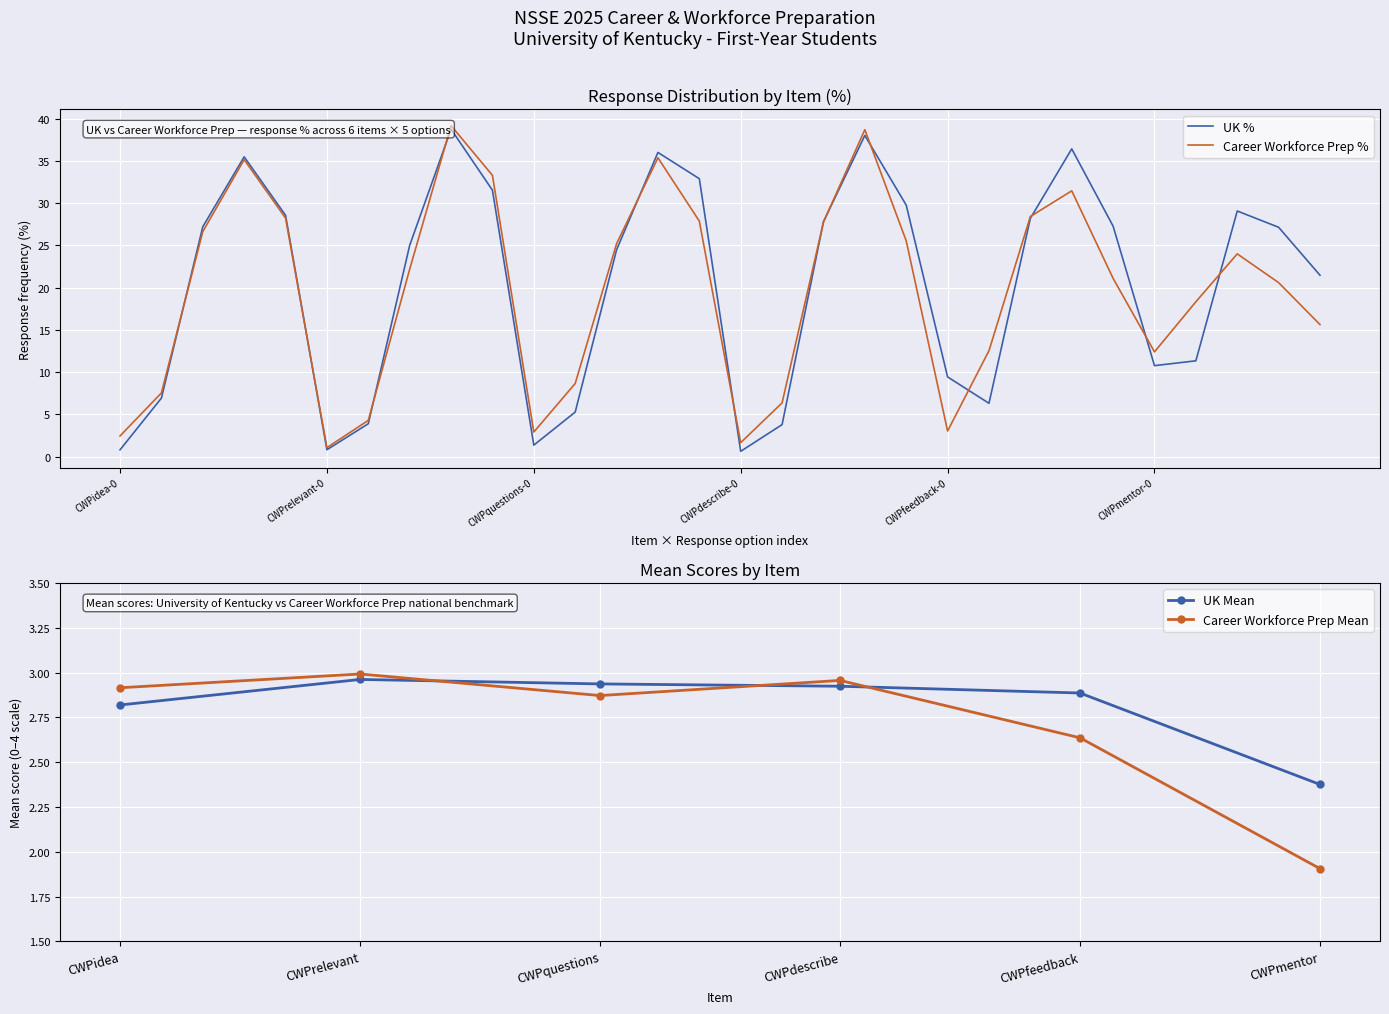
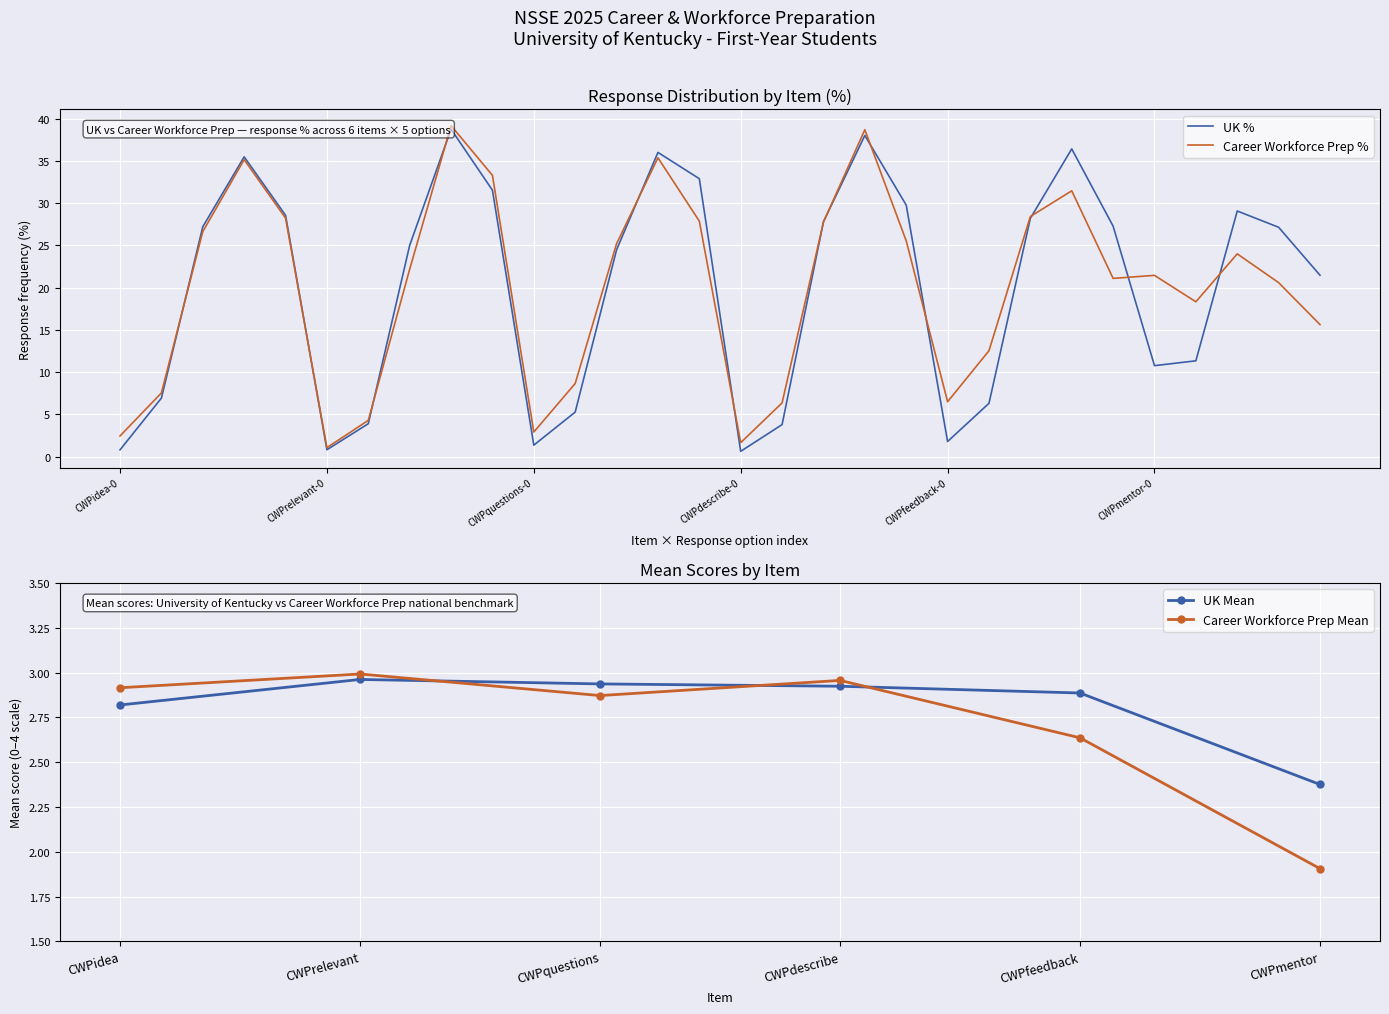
  {
    "Response Distribution by Item (%)": {
      "UK %": {
        "CWPidea-0": 1,
        "CWPquestions-0": 1,
        "CWPdescribe-0": 1,
-       "CWPfeedback-0": 9,
+       "CWPfeedback-0": 2,
        "CWPmentor-0": 11
      },
      "Career Workforce Prep %": {
        "CWPidea-0": 2,
        "CWPquestions-0": 3,
        "CWPdescribe-0": 2,
-       "CWPfeedback-0": 3,
-       "CWPmentor-0": 12
+       "CWPfeedback-0": 7,
+       "CWPmentor-0": 21
      }
    },
    "Mean Scores by Item": {
      "UK Mean": {
        "CWPidea": 2.82,
        "CWPrelevant": 2.96,
        "CWPquestions": 2.94,
        "CWPdescribe": 2.92,
        "CWPfeedback": 2.89,
        "CWPmentor": 2.38
      },
      "Career Workforce Prep Mean": {
        "CWPidea": 2.92,
        "CWPrelevant": 2.99,
        "CWPquestions": 2.87,
        "CWPdescribe": 2.96,
        "CWPfeedback": 2.64,
        "CWPmentor": 1.91
      }
    }
  }
